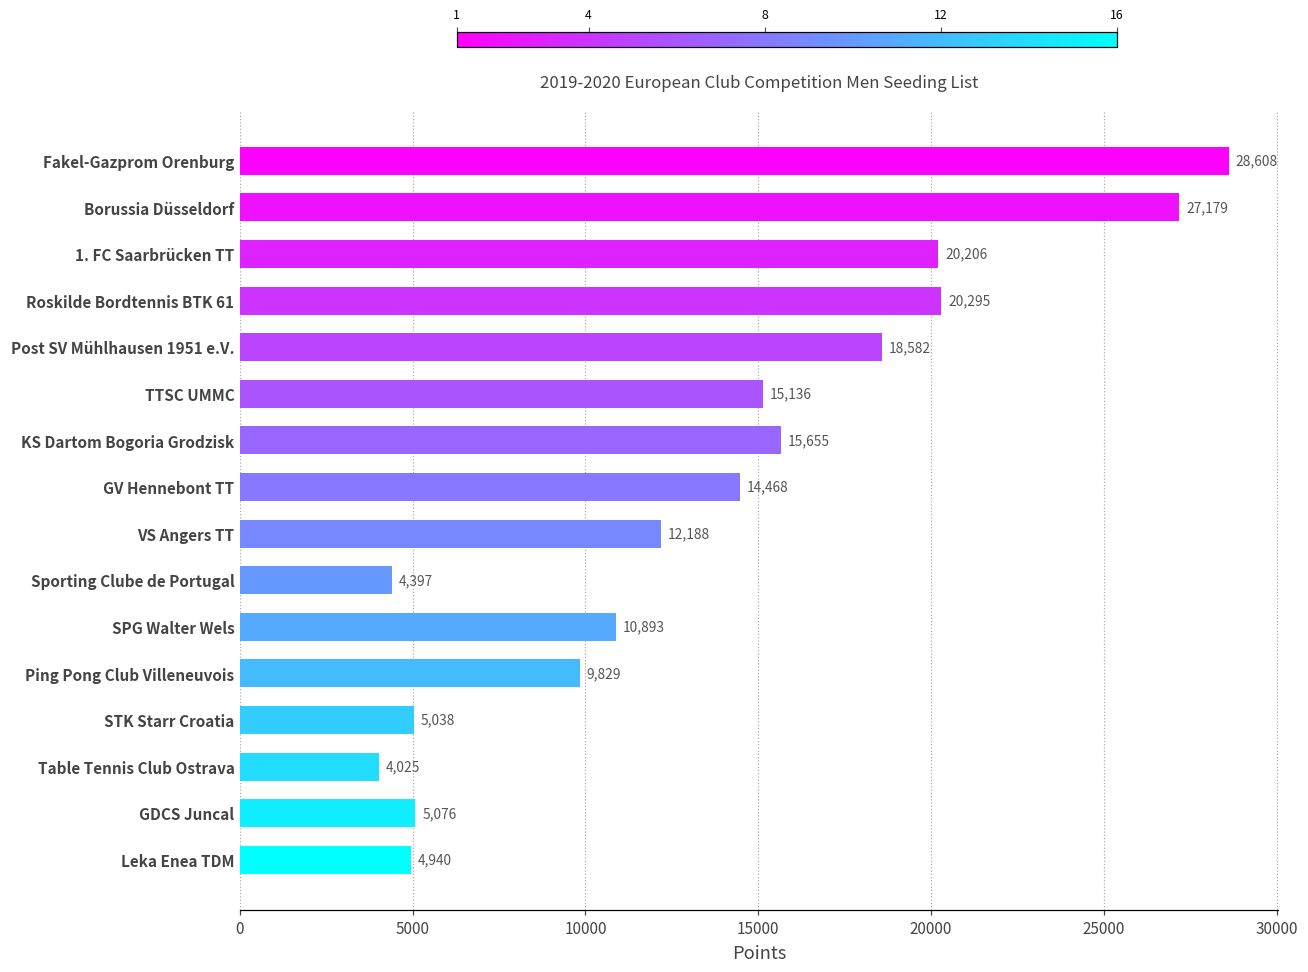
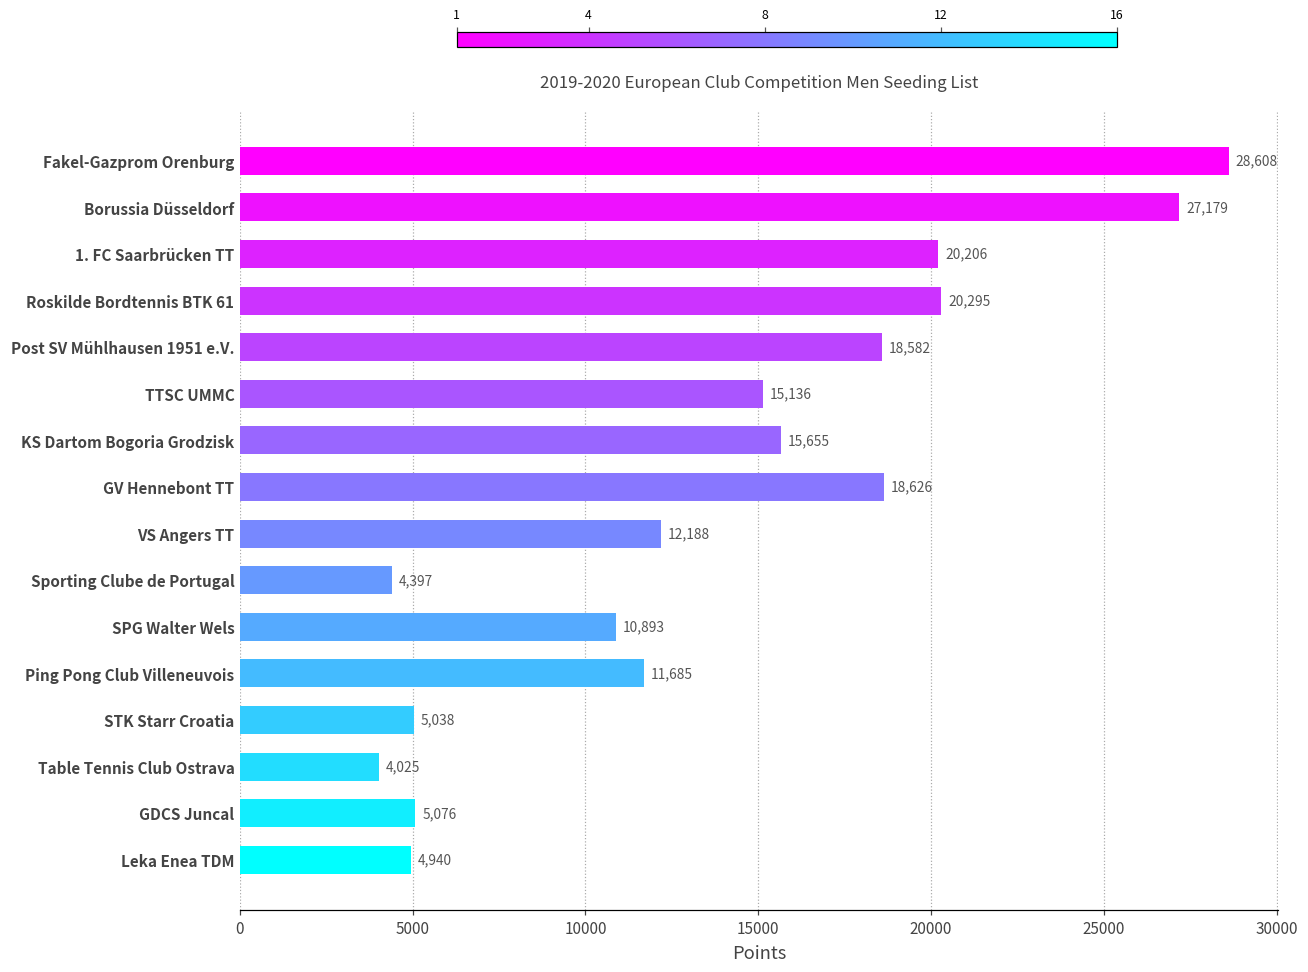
  {
    "Fakel-Gazprom Orenburg": "28,608",
    "Borussia Düsseldorf": "27,179",
    "1. FC Saarbrücken TT": "20,206",
    "Roskilde Bordtennis BTK 61": "20,295",
    "Post SV Mühlhausen 1951 e.V.": "18,582",
    "TTSC UMMC": "15,136",
    "KS Dartom Bogoria Grodzisk": "15,655",
-   "GV Hennebont TT": "14,468",
+   "GV Hennebont TT": "18,626",
    "VS Angers TT": "12,188",
    "Sporting Clube de Portugal": "4,397",
    "SPG Walter Wels": "10,893",
-   "Ping Pong Club Villeneuvois": "9,829",
+   "Ping Pong Club Villeneuvois": "11,685",
    "STK Starr Croatia": "5,038",
    "Table Tennis Club Ostrava": "4,025",
    "GDCS Juncal": "5,076",
    "Leka Enea TDM": "4,940"
  }
